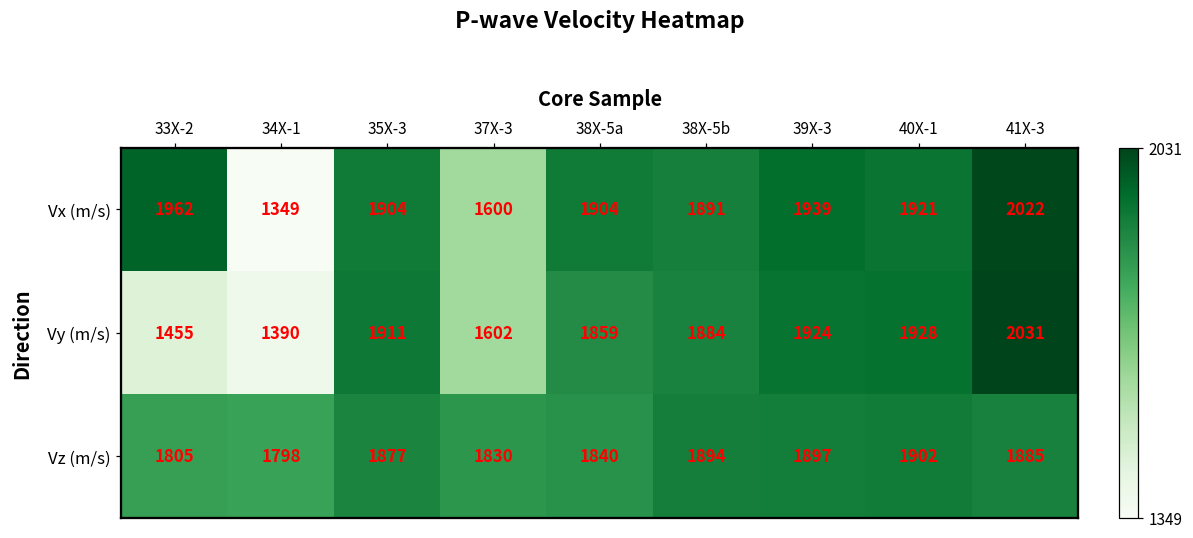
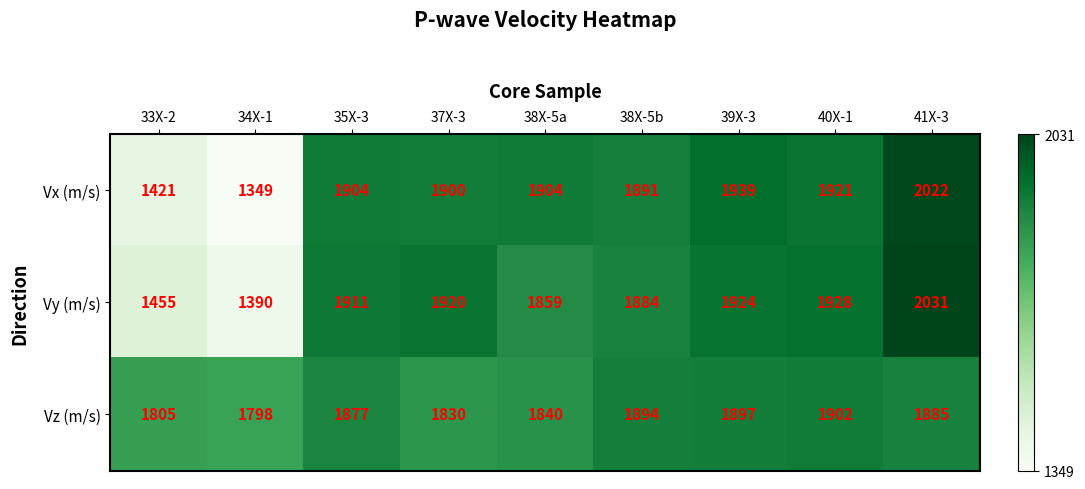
  {
    "Vx (m/s)": {
-     "33X-2": 1962,
+     "33X-2": 1421,
      "34X-1": 1349,
      "35X-3": 1904,
-     "37X-3": 1600,
+     "37X-3": 1900,
      "38X-5a": 1904,
      "38X-5b": 1891,
      "39X-3": 1939,
      "40X-1": 1921,
      "41X-3": 2022
    },
    "Vy (m/s)": {
      "33X-2": 1455,
      "34X-1": 1390,
      "35X-3": 1911,
-     "37X-3": 1602,
+     "37X-3": 1920,
      "38X-5a": 1859,
      "38X-5b": 1884,
      "39X-3": 1924,
      "40X-1": 1928,
      "41X-3": 2031
    },
    "Vz (m/s)": {
      "33X-2": 1805,
      "34X-1": 1798,
      "35X-3": 1877,
      "37X-3": 1830,
      "38X-5a": 1840,
      "38X-5b": 1894,
      "39X-3": 1897,
      "40X-1": 1902,
      "41X-3": 1885
    }
  }
